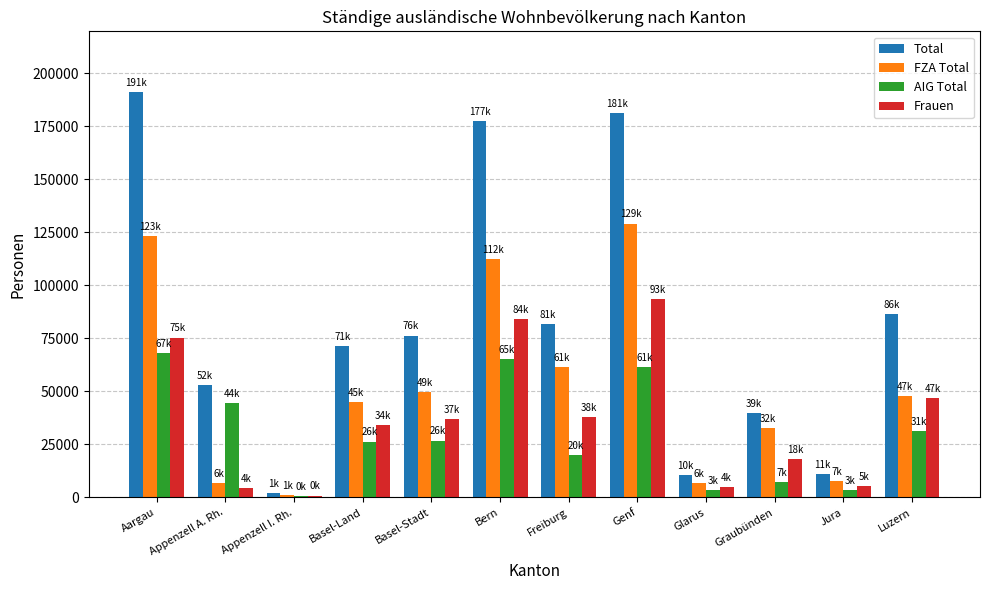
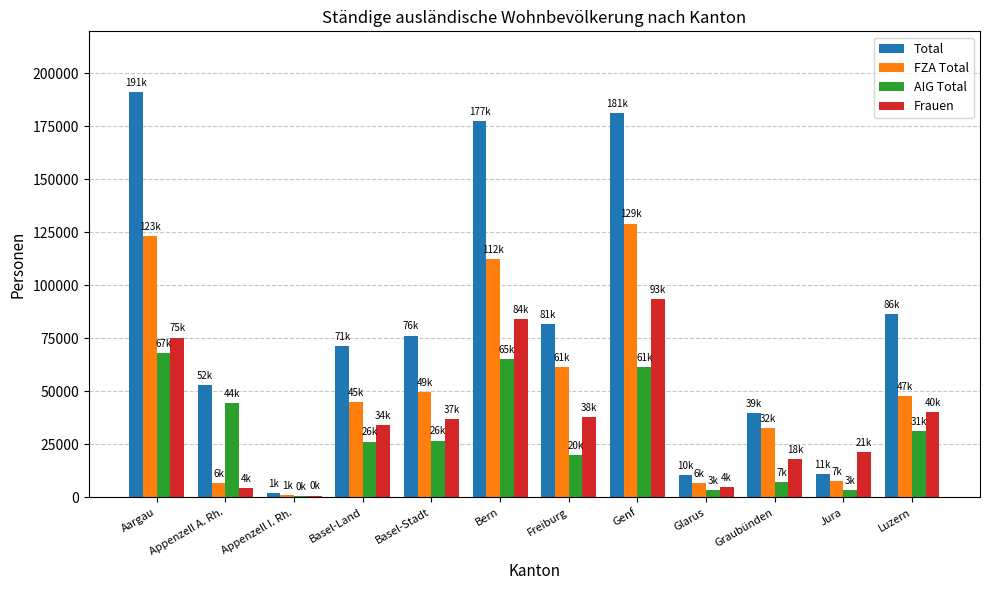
  {
    "Total": {
      "Aargau": "191k",
      "Basel-Land": "71k",
      "Basel-Stadt": "76k",
      "Genf": "181k",
      "Jura": "11k",
      "Luzern": "86k"
    },
    "FZA Total": {
      "Aargau": "123k",
      "Appenzell I. Rh.": "1k",
      "Basel-Land": "45k",
      "Bern": "112k",
      "Freiburg": "61k",
      "Genf": "129k"
    },
    "AIG Total": {
      "Appenzell A. Rh.": "44k",
      "Basel-Land": "26k",
      "Bern": "65k",
      "Freiburg": "20k",
      "Glarus": "4k",
      "Graubünden": "7k",
      "Jura": "3k",
      "Luzern": "31k"
    },
    "Frauen": {
      "Aargau": "75k",
      "Appenzell A. Rh.": "4k",
      "Basel-Land": "34k",
      "Basel-Stadt": "37k",
      "Bern": "84k",
      "Freiburg": "38k",
      "Graubünden": "18k",
-     "Jura": "5k",
-     "Luzern": "47k"
+     "Jura": "21k",
+     "Luzern": "40k"
    }
  }
